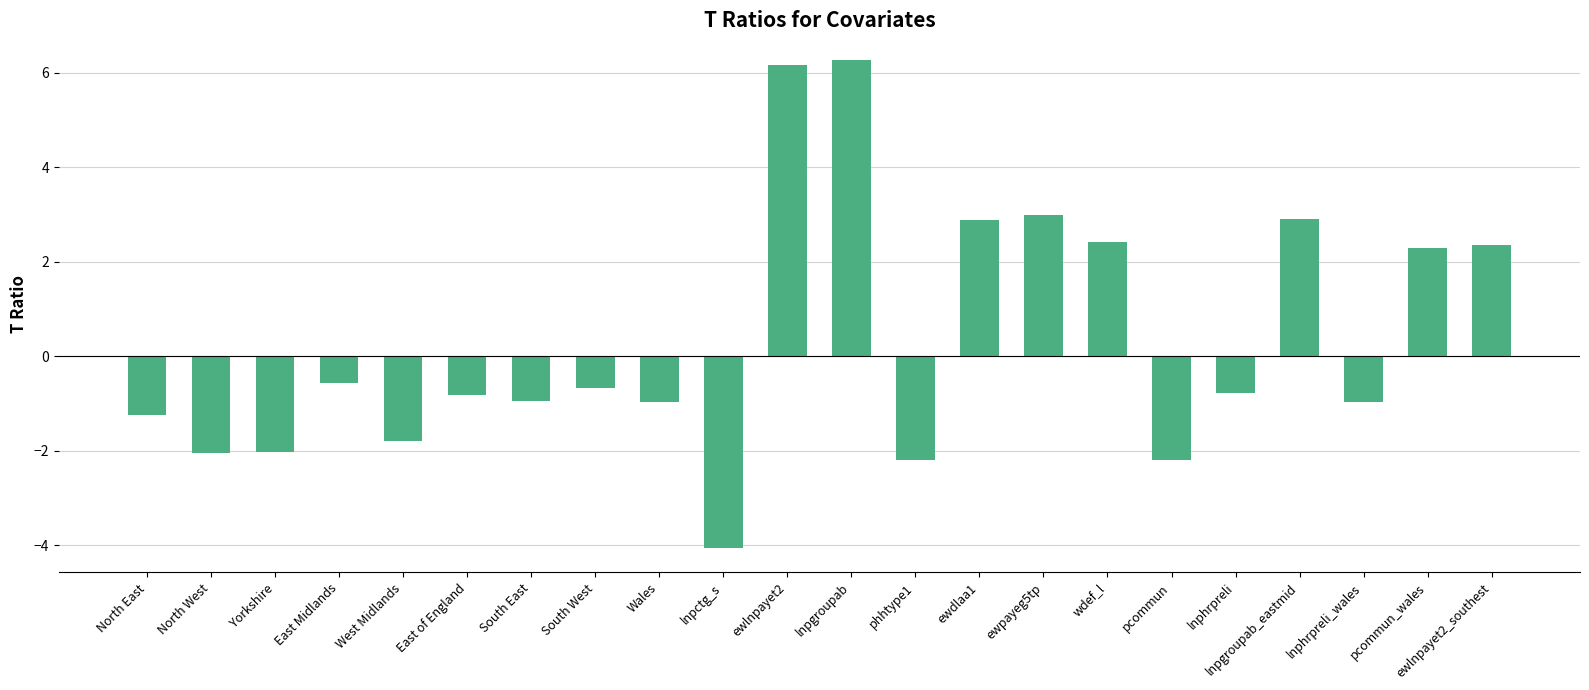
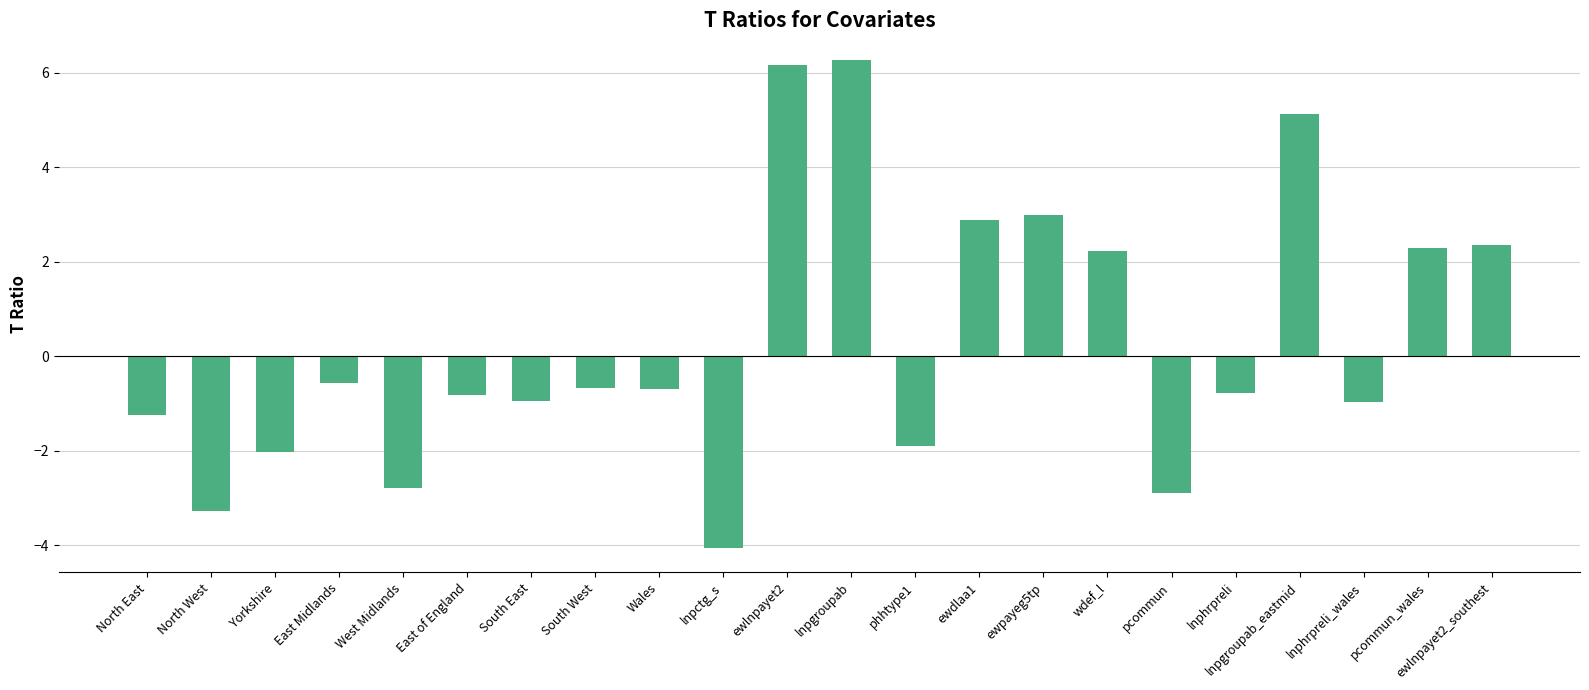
  {
    "North East": -1.2,
-   "North West": -2.1,
+   "North West": -3.3,
    "Yorkshire": -2.0,
    "East Midlands": -0.6,
-   "West Midlands": -1.8,
+   "West Midlands": -2.8,
    "East of England": -0.8,
    "South East": -1.0,
    "South West": -0.7,
-   "Wales": -1.0,
+   "Wales": -0.7,
    "lnpctg_s": -4.1,
    "ewlnpayet2": 6.2,
    "lnpgroupab": 6.3,
-   "phhtype1": -2.2,
+   "phhtype1": -1.9,
    "ewdlaa1": 2.9,
    "ewpayeg5tp": 3.0,
-   "wdef_l": 2.4,
-   "pcommun": -2.2,
+   "wdef_l": 2.2,
+   "pcommun": -2.9,
    "lnphrpreli": -0.8,
-   "lnpgroupab_eastmid": 2.9,
+   "lnpgroupab_eastmid": 5.1,
    "lnphrpreli_wales": -1.0,
    "pcommun_wales": 2.3,
    "ewlnpayet2_southest": 2.3
  }
